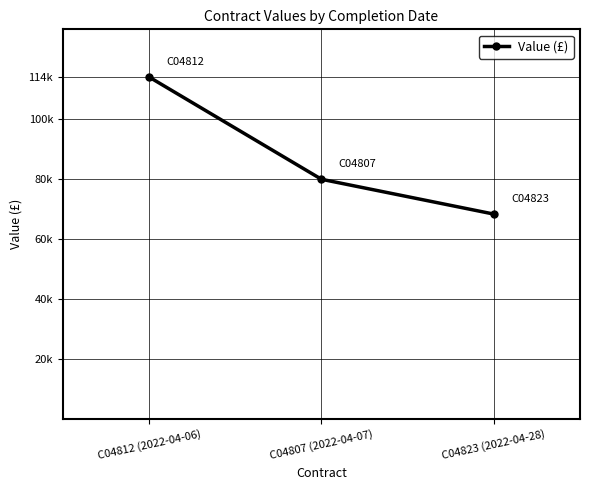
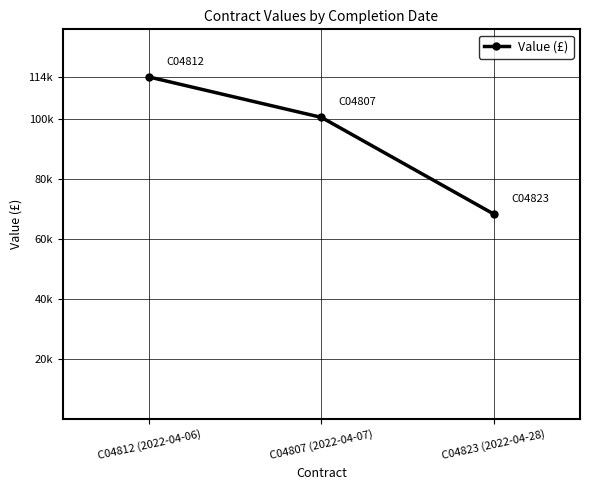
  {
    "C04812 (2022-04-06)": 114000,
-   "C04807 (2022-04-07)": 80000,
+   "C04807 (2022-04-07)": 101000,
    "C04823 (2022-04-28)": 68000
  }
